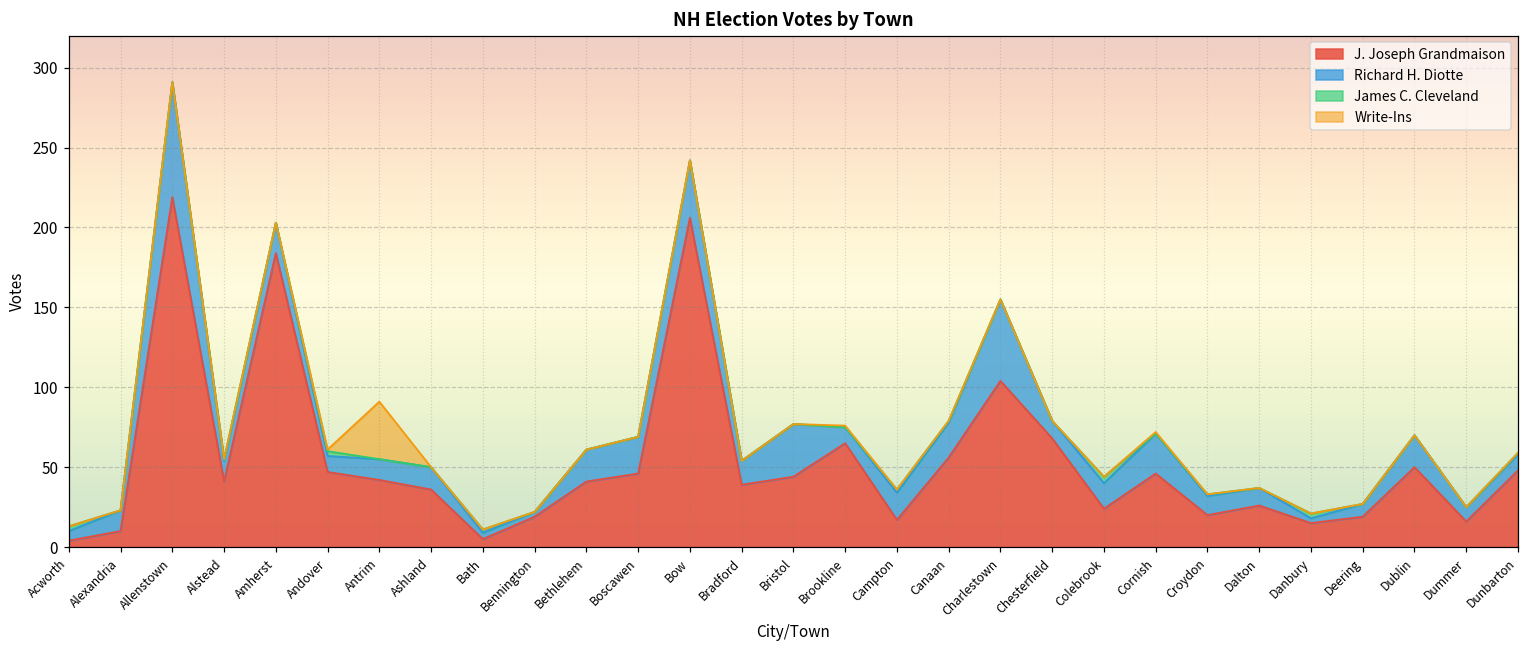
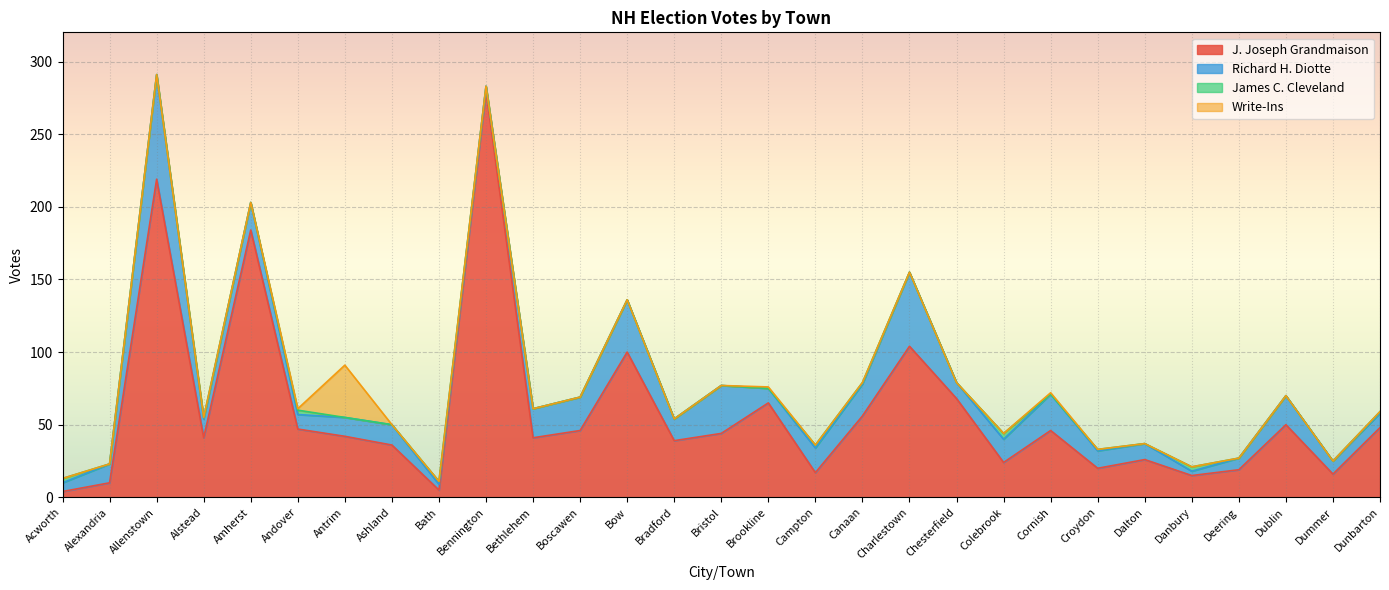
  {
    "J. Joseph Grandmaison": {
      "Acworth": 4,
      "Alexandria": 10,
      "Allenstown": 219,
      "Alstead": 41,
      "Amherst": 184,
      "Andover": 47,
      "Antrim": 42,
      "Ashland": 36,
      "Bath": 5,
-     "Bennington": 19,
+     "Bennington": 280,
      "Bethlehem": 41,
      "Boscawen": 46,
-     "Bow": 206,
+     "Bow": 100,
      "Bradford": 39,
      "Bristol": 44,
      "Brookline": 65,
      "Campton": 17,
      "Canaan": 56,
      "Charlestown": 104,
      "Chesterfield": 68,
      "Colebrook": 24,
      "Cornish": 46,
      "Croydon": 20,
      "Dalton": 26,
      "Danbury": 15,
      "Deering": 19,
      "Dublin": 50,
      "Dummer": 16,
      "Dunbarton": 48
    },
    "Richard H. Diotte": {
      "Acworth": 6,
      "Andover": 10,
      "Bath": 4,
      "Campton": 17,
      "Colebrook": 16,
      "Danbury": 3
    },
    "Write-Ins": {
      "Antrim": 36
    }
  }
